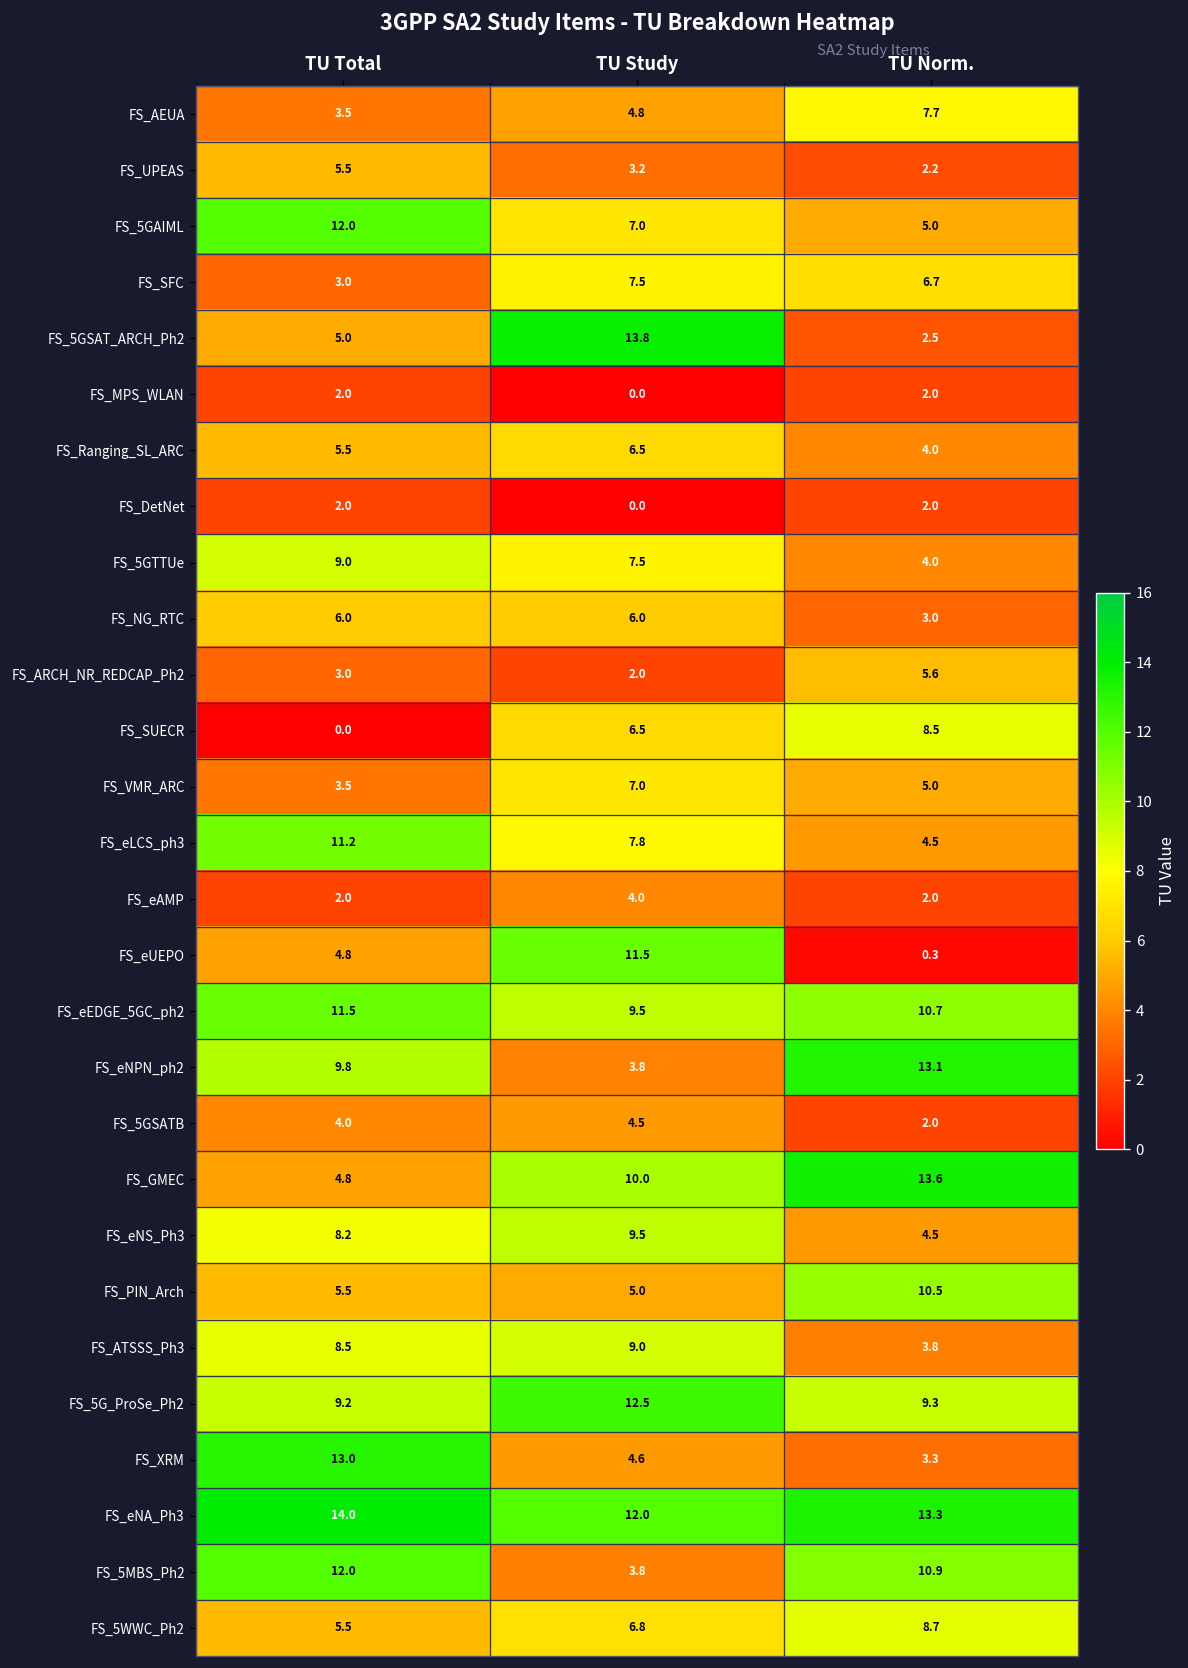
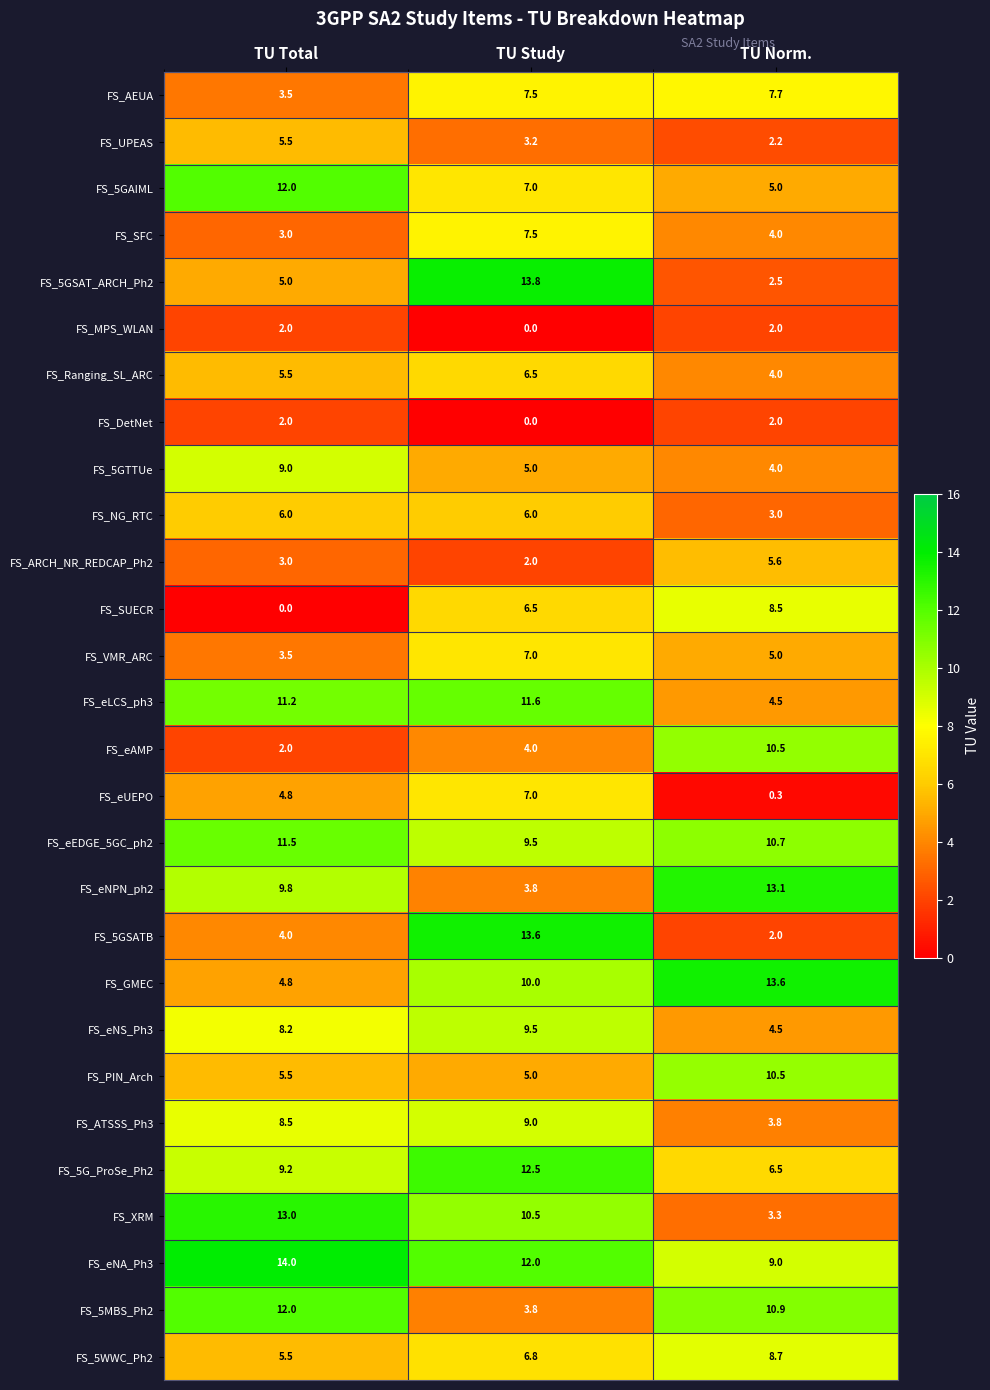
  {
    "FS_AEUA": {
      "TU Total": 3.5,
-     "TU Study": 4.8,
+     "TU Study": 7.5,
      "TU Norm.": 7.7
    },
    "FS_UPEAS": {
      "TU Total": 5.5,
      "TU Study": 3.2,
      "TU Norm.": 2.2
    },
    "FS_5GAIML": {
      "TU Total": 12.0,
      "TU Study": 7.0,
      "TU Norm.": 5.0
    },
    "FS_SFC": {
      "TU Total": 3.0,
      "TU Study": 7.5,
-     "TU Norm.": 6.7
+     "TU Norm.": 4.0
    },
    "FS_5GSAT_ARCH_Ph2": {
      "TU Total": 5.0,
      "TU Study": 13.8,
      "TU Norm.": 2.5
    },
    "FS_MPS_WLAN": {
      "TU Total": 2.0,
      "TU Study": 0.0,
      "TU Norm.": 2.0
    },
    "FS_Ranging_SL_ARC": {
      "TU Total": 5.5,
      "TU Study": 6.5,
      "TU Norm.": 4.0
    },
    "FS_DetNet": {
      "TU Total": 2.0,
      "TU Study": 0.0,
      "TU Norm.": 2.0
    },
    "FS_5GTTUe": {
      "TU Total": 9.0,
-     "TU Study": 7.5,
+     "TU Study": 5.0,
      "TU Norm.": 4.0
    },
    "FS_NG_RTC": {
      "TU Total": 6.0,
      "TU Study": 6.0,
      "TU Norm.": 3.0
    },
    "FS_ARCH_NR_REDCAP_Ph2": {
      "TU Total": 3.0,
      "TU Study": 2.0,
      "TU Norm.": 5.6
    },
    "FS_SUECR": {
      "TU Total": 0.0,
      "TU Study": 6.5,
      "TU Norm.": 8.5
    },
    "FS_VMR_ARC": {
      "TU Total": 3.5,
      "TU Study": 7.0,
      "TU Norm.": 5.0
    },
    "FS_eLCS_ph3": {
      "TU Total": 11.2,
-     "TU Study": 7.8,
+     "TU Study": 11.6,
      "TU Norm.": 4.5
    },
    "FS_eAMP": {
      "TU Total": 2.0,
      "TU Study": 4.0,
-     "TU Norm.": 2.0
+     "TU Norm.": 10.5
    },
    "FS_eUEPO": {
      "TU Total": 4.8,
-     "TU Study": 11.5,
+     "TU Study": 7.0,
      "TU Norm.": 0.3
    },
    "FS_eEDGE_5GC_ph2": {
      "TU Total": 11.5,
      "TU Study": 9.5,
      "TU Norm.": 10.7
    },
    "FS_eNPN_ph2": {
      "TU Total": 9.8,
      "TU Study": 3.8,
      "TU Norm.": 13.1
    },
    "FS_5GSATB": {
      "TU Total": 4.0,
-     "TU Study": 4.5,
+     "TU Study": 13.6,
      "TU Norm.": 2.0
    },
    "FS_GMEC": {
      "TU Total": 4.8,
      "TU Study": 10.0,
      "TU Norm.": 13.6
    },
    "FS_eNS_Ph3": {
      "TU Total": 8.2,
      "TU Study": 9.5,
      "TU Norm.": 4.5
    },
    "FS_PIN_Arch": {
      "TU Total": 5.5,
      "TU Study": 5.0,
      "TU Norm.": 10.5
    },
    "FS_ATSSS_Ph3": {
      "TU Total": 8.5,
      "TU Study": 9.0,
      "TU Norm.": 3.8
    },
    "FS_5G_ProSe_Ph2": {
      "TU Total": 9.2,
      "TU Study": 12.5,
-     "TU Norm.": 9.3
+     "TU Norm.": 6.5
    },
    "FS_XRM": {
      "TU Total": 13.0,
-     "TU Study": 4.6,
+     "TU Study": 10.5,
      "TU Norm.": 3.3
    },
    "FS_eNA_Ph3": {
      "TU Total": 14.0,
      "TU Study": 12.0,
-     "TU Norm.": 13.3
+     "TU Norm.": 9.0
    },
    "FS_5MBS_Ph2": {
      "TU Total": 12.0,
      "TU Study": 3.8,
      "TU Norm.": 10.9
    },
    "FS_5WWC_Ph2": {
      "TU Total": 5.5,
      "TU Study": 6.8,
      "TU Norm.": 8.7
    }
  }
